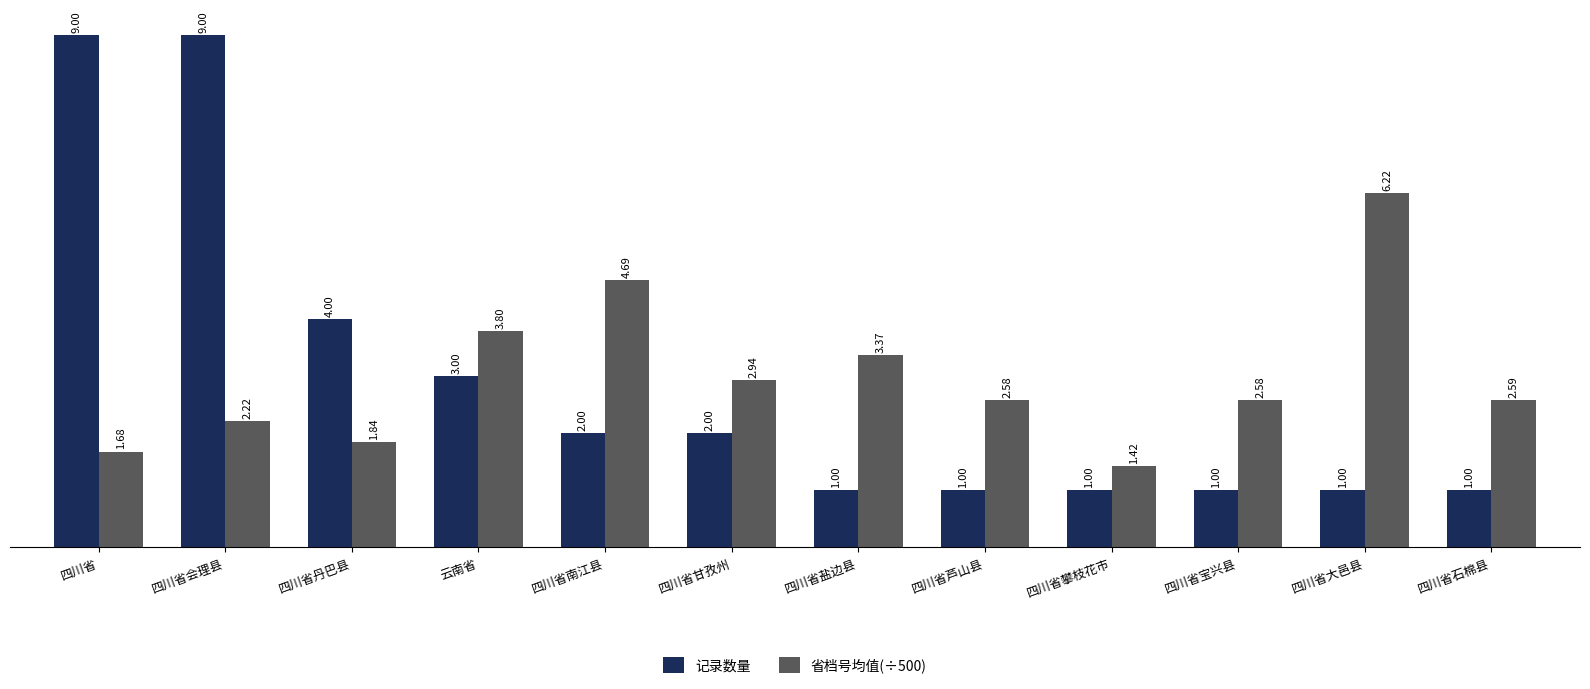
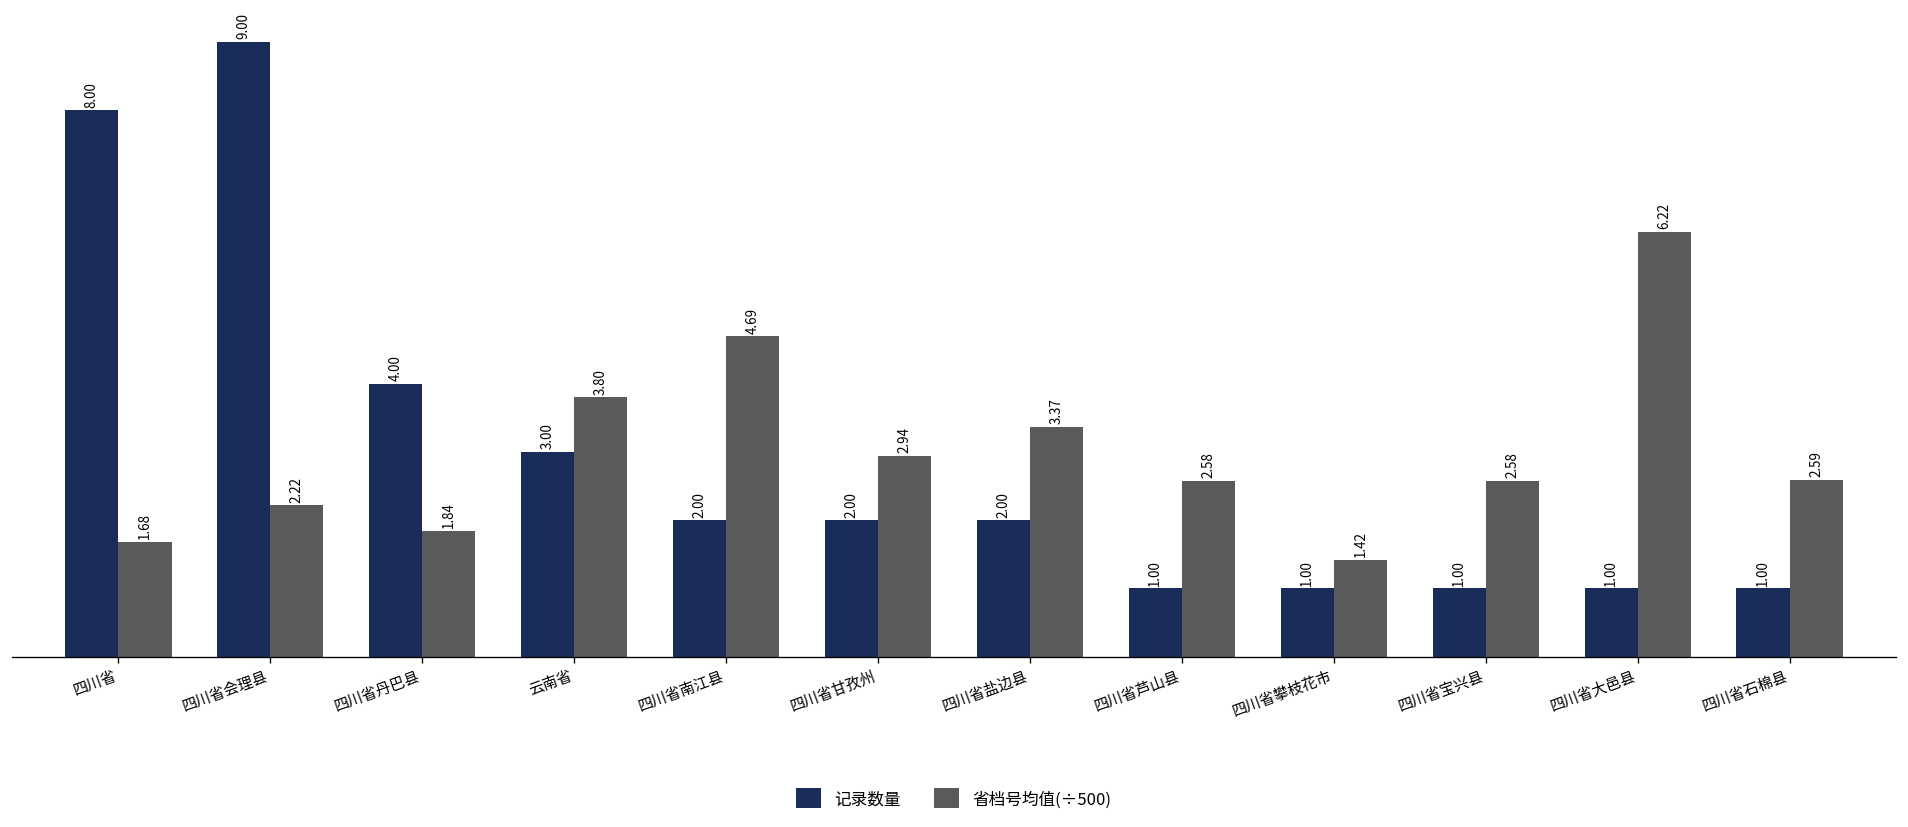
  {
    "记录数量": {
-     "四川省": 9.00,
+     "四川省": 8.00,
      "四川省会理县": 9.00,
      "四川省丹巴县": 4.00,
      "云南省": 3.00,
      "四川省南江县": 2.00,
      "四川省甘孜州": 2.00,
-     "四川省盐边县": 1.00,
+     "四川省盐边县": 2.00,
      "四川省芦山县": 1.00,
      "四川省攀枝花市": 1.00,
      "四川省宝兴县": 1.00,
      "四川省大邑县": 1.00,
      "四川省石棉县": 1.00
    },
    "省档号均值(÷500)": {
      "四川省": 1.68,
      "四川省会理县": 2.22,
      "四川省丹巴县": 1.84,
      "云南省": 3.80,
      "四川省南江县": 4.69,
      "四川省甘孜州": 2.94,
      "四川省盐边县": 3.37,
      "四川省芦山县": 2.58,
      "四川省攀枝花市": 1.42,
      "四川省宝兴县": 2.58,
      "四川省大邑县": 6.22,
      "四川省石棉县": 2.59
    }
  }
